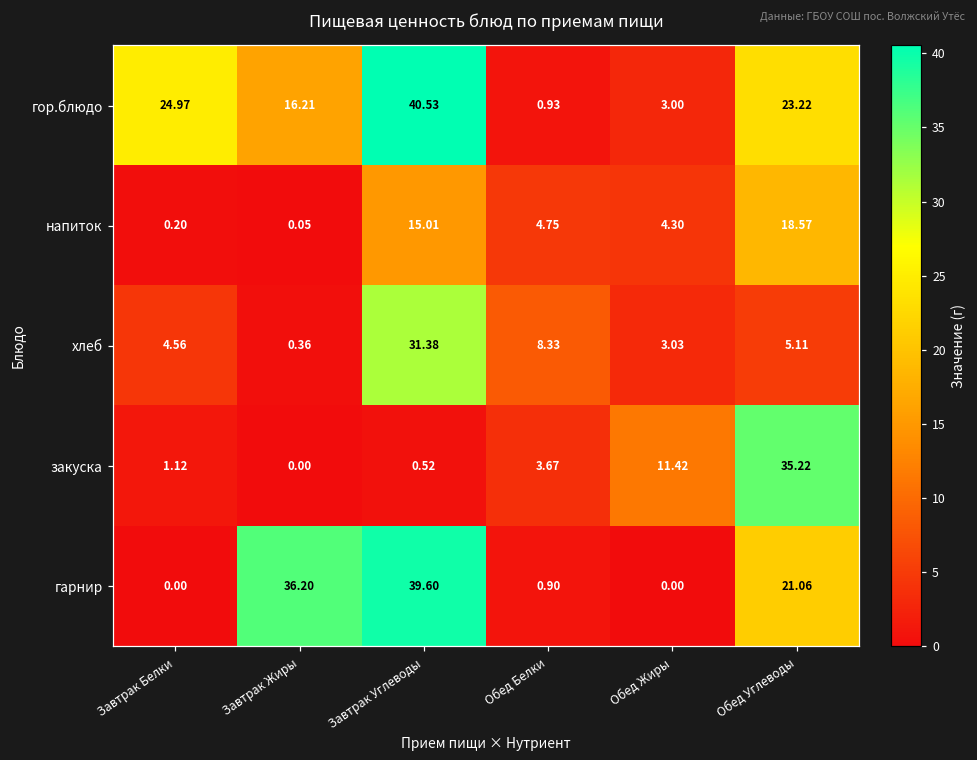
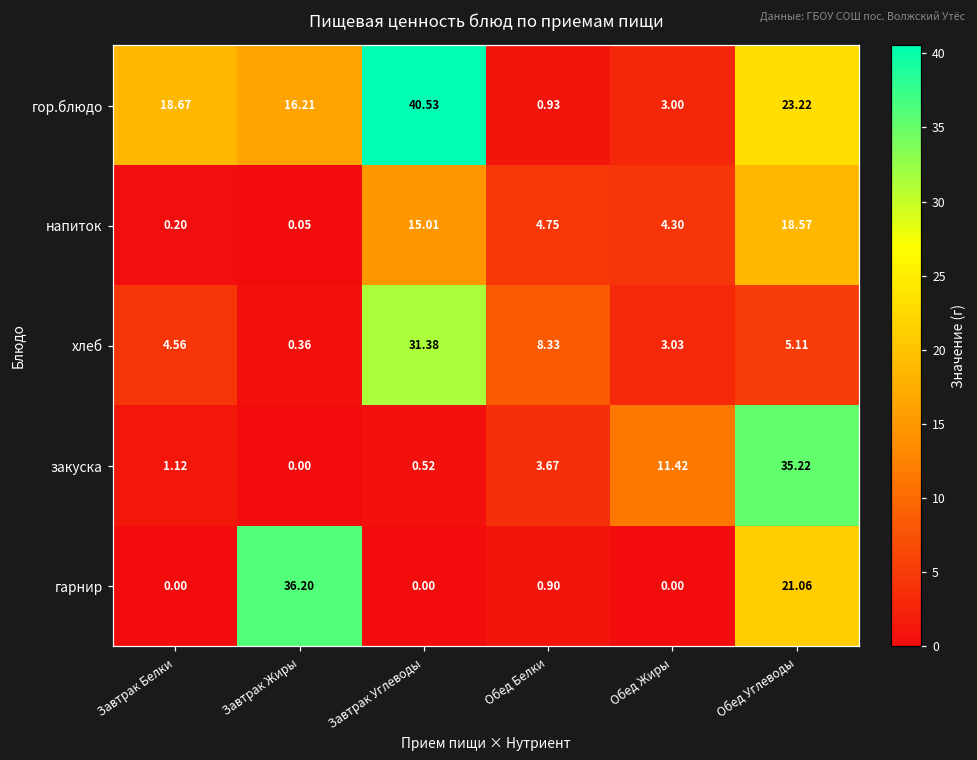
  {
    "гор.блюдо": {
-     "Завтрак Белки": 24.97,
+     "Завтрак Белки": 18.67,
      "Завтрак Жиры": 16.21,
      "Завтрак Углеводы": 40.53,
      "Обед Белки": 0.93,
      "Обед Жиры": 3.00,
      "Обед Углеводы": 23.22
    },
    "напиток": {
      "Завтрак Белки": 0.20,
      "Завтрак Жиры": 0.05,
      "Завтрак Углеводы": 15.01,
      "Обед Белки": 4.75,
      "Обед Жиры": 4.30,
      "Обед Углеводы": 18.57
    },
    "хлеб": {
      "Завтрак Белки": 4.56,
      "Завтрак Жиры": 0.36,
      "Завтрак Углеводы": 31.38,
      "Обед Белки": 8.33,
      "Обед Жиры": 3.03,
      "Обед Углеводы": 5.11
    },
    "закуска": {
      "Завтрак Белки": 1.12,
      "Завтрак Жиры": 0.00,
      "Завтрак Углеводы": 0.52,
      "Обед Белки": 3.67,
      "Обед Жиры": 11.42,
      "Обед Углеводы": 35.22
    },
    "гарнир": {
      "Завтрак Белки": 0.00,
      "Завтрак Жиры": 36.20,
-     "Завтрак Углеводы": 39.60,
+     "Завтрак Углеводы": 0.00,
      "Обед Белки": 0.90,
      "Обед Жиры": 0.00,
      "Обед Углеводы": 21.06
    }
  }
